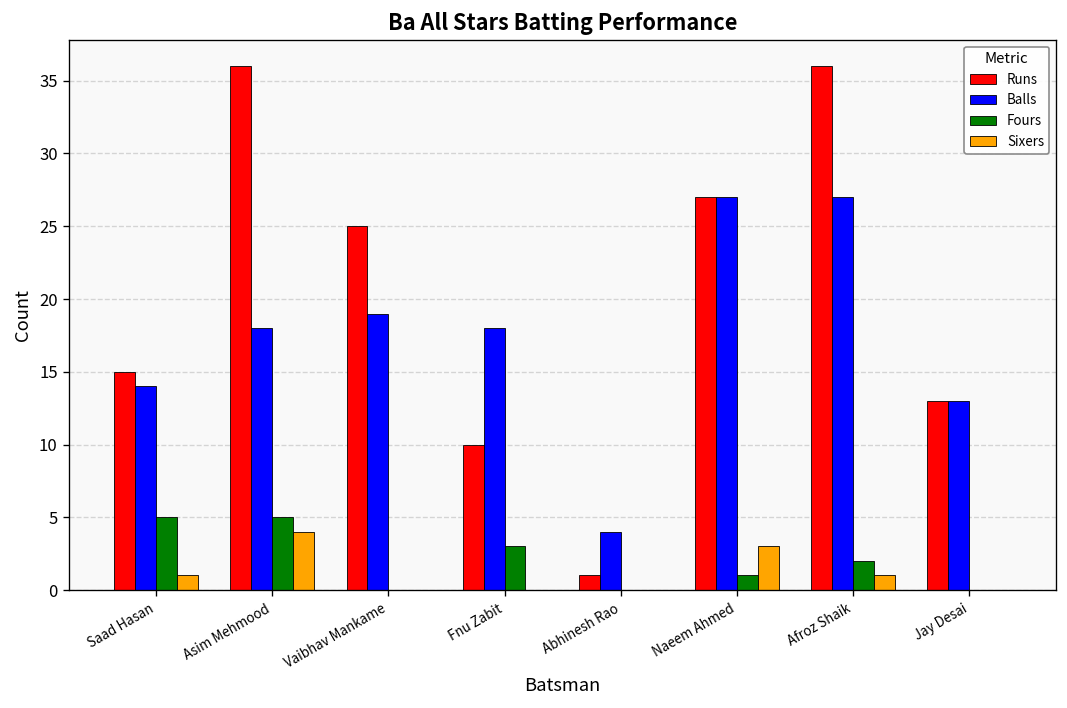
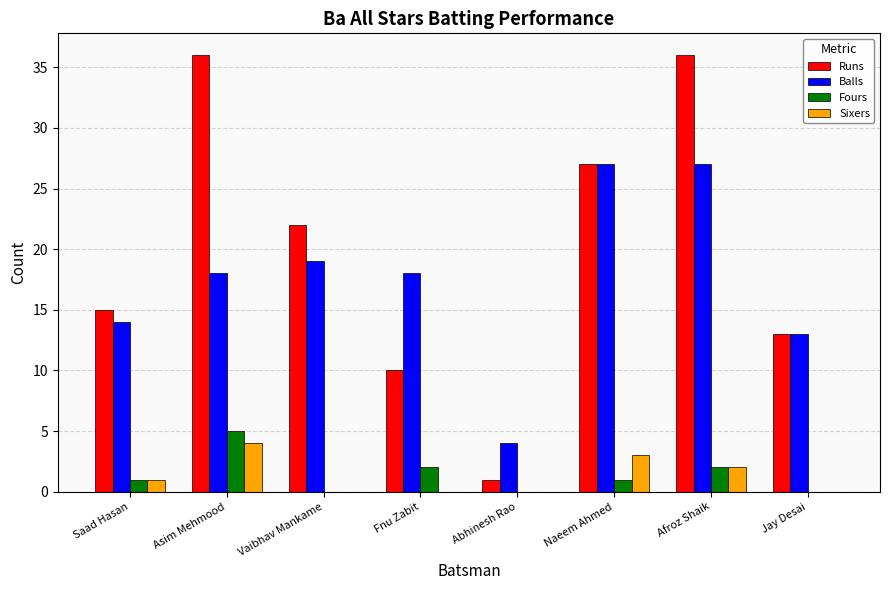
  {
    "Runs": {
      "Saad Hasan": 15,
      "Asim Mehmood": 36,
-     "Vaibhav Mankame": 25,
+     "Vaibhav Mankame": 22,
      "Fnu Zabit": 10,
      "Abhinesh Rao": 1,
      "Naeem Ahmed": 27,
      "Afroz Shaik": 36,
      "Jay Desai": 13
    },
    "Balls": {
      "Saad Hasan": 14,
      "Asim Mehmood": 18,
      "Vaibhav Mankame": 19,
      "Fnu Zabit": 18,
      "Abhinesh Rao": 4,
      "Naeem Ahmed": 27,
      "Afroz Shaik": 27,
      "Jay Desai": 13
    },
    "Fours": {
-     "Saad Hasan": 5,
+     "Saad Hasan": 1,
      "Asim Mehmood": 5,
      "Vaibhav Mankame": 0,
-     "Fnu Zabit": 3,
+     "Fnu Zabit": 2,
      "Abhinesh Rao": 0,
      "Naeem Ahmed": 1,
      "Afroz Shaik": 2,
      "Jay Desai": 0
    },
    "Sixers": {
      "Saad Hasan": 1,
      "Asim Mehmood": 4,
      "Vaibhav Mankame": 0,
      "Fnu Zabit": 0,
      "Abhinesh Rao": 0,
      "Naeem Ahmed": 3,
-     "Afroz Shaik": 1,
+     "Afroz Shaik": 2,
      "Jay Desai": 0
    }
  }
